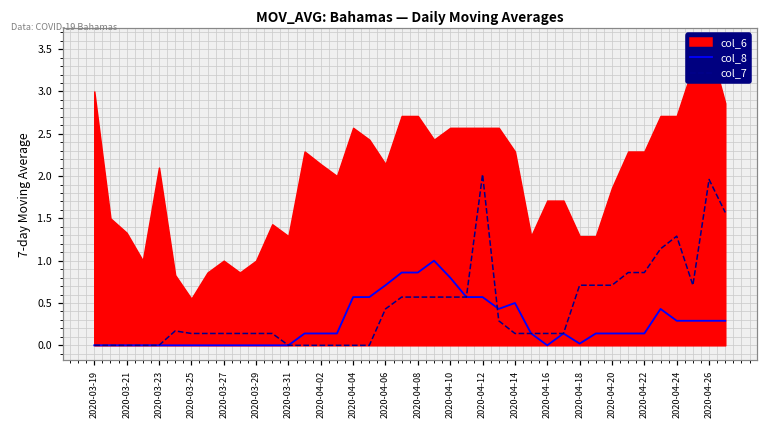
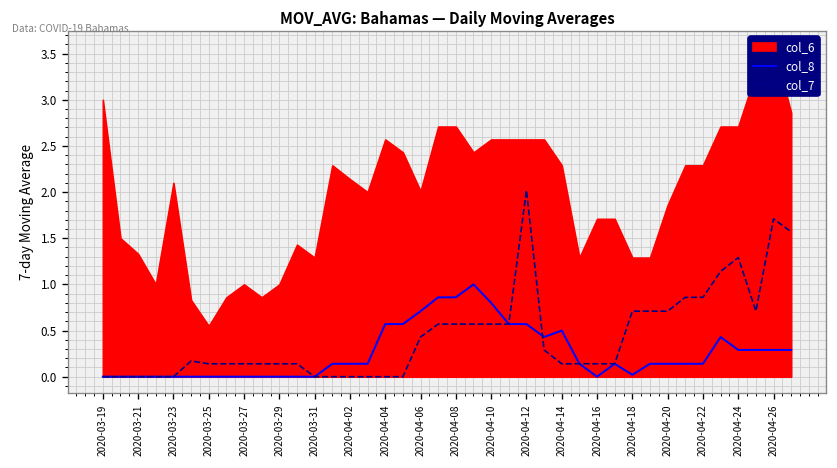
  {
    "col_6": {
      "2020-03-19": 3.0,
      "2020-03-21": 1.3,
      "2020-03-23": 2.1,
      "2020-03-25": 0.6,
      "2020-03-27": 1.0,
      "2020-03-29": 1.0,
      "2020-03-31": 1.3,
      "2020-04-02": 2.1,
      "2020-04-04": 2.6,
-     "2020-04-06": 2.1,
+     "2020-04-06": 2.0,
      "2020-04-08": 2.7,
      "2020-04-10": 2.6,
      "2020-04-12": 2.6,
      "2020-04-14": 2.3,
      "2020-04-16": 1.7,
      "2020-04-18": 1.3,
      "2020-04-20": 1.9,
      "2020-04-22": 2.3,
      "2020-04-24": 2.7
    },
    "col_8": {
      "2020-03-25": 0.0,
      "2020-03-27": 0.0,
      "2020-03-29": 0.0,
      "2020-04-02": 0.1,
      "2020-04-04": 0.6,
      "2020-04-06": 0.7,
      "2020-04-08": 0.9,
      "2020-04-10": 0.8,
      "2020-04-12": 0.6,
      "2020-04-14": 0.5,
      "2020-04-16": 0.0,
      "2020-04-18": 0.0,
      "2020-04-20": 0.1,
      "2020-04-22": 0.1,
      "2020-04-24": 0.3,
      "2020-04-26": 0.3
    },
    "col_7": {
      "2020-03-25": 0.1,
      "2020-03-27": 0.1,
      "2020-03-29": 0.1,
      "2020-04-02": 0.0,
      "2020-04-04": 0.0,
      "2020-04-06": 0.4,
      "2020-04-08": 0.6,
      "2020-04-10": 0.6,
      "2020-04-12": 2.0,
      "2020-04-14": 0.1,
      "2020-04-16": 0.1,
      "2020-04-18": 0.7,
      "2020-04-20": 0.7,
      "2020-04-22": 0.9,
      "2020-04-24": 1.3,
-     "2020-04-26": 2.0
+     "2020-04-26": 1.7
    }
  }
